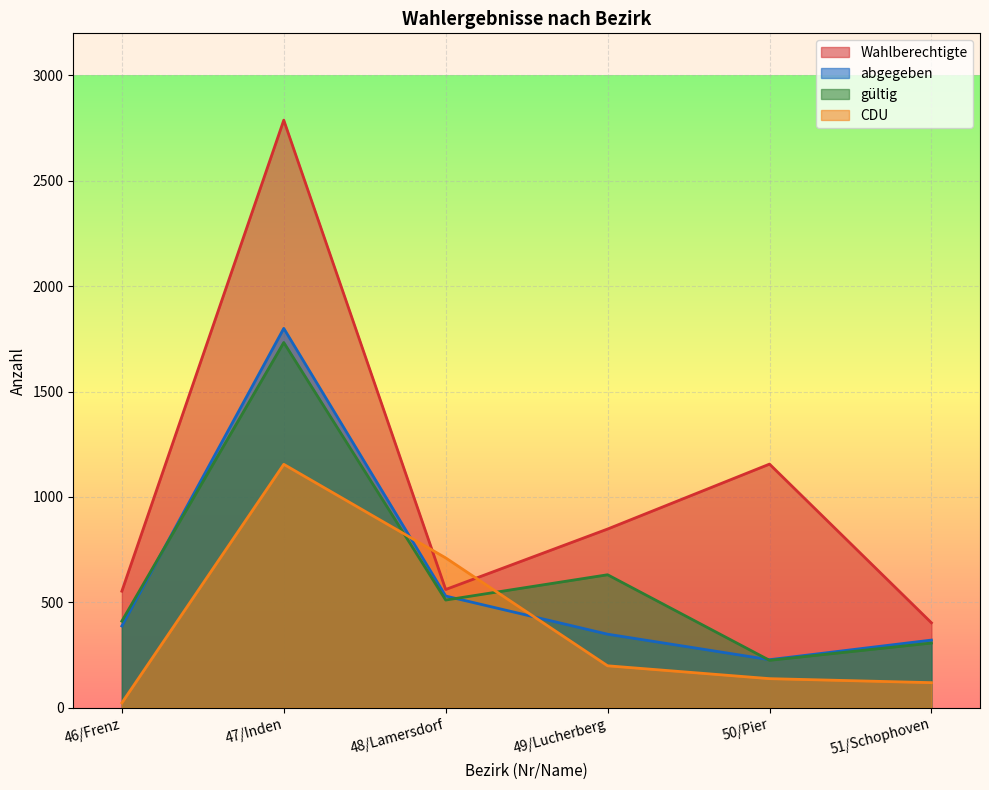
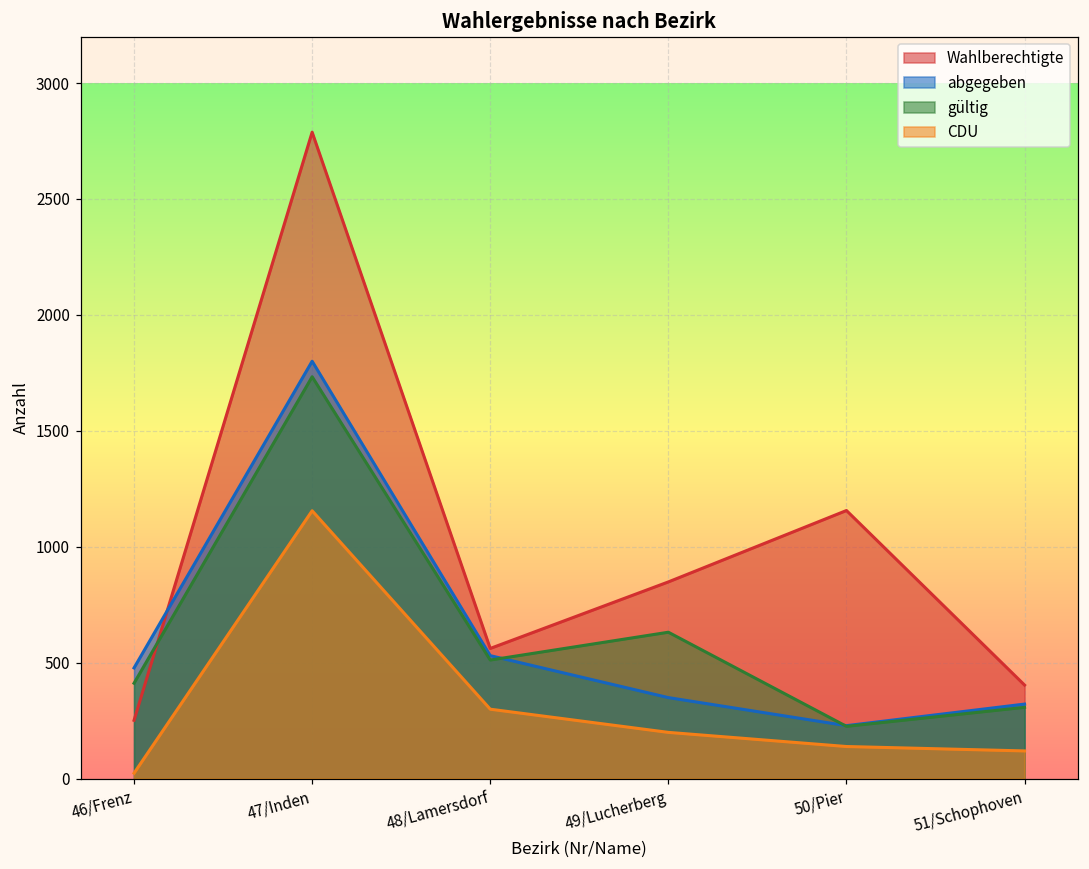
  {
    "Wahlberechtigte": {
-     "46/Frenz": 550,
+     "46/Frenz": 250,
      "47/Inden": 2790,
      "48/Lamersdorf": 560,
      "49/Lucherberg": 850,
      "50/Pier": 1160,
      "51/Schophoven": 400
    },
    "abgegeben": {
-     "46/Frenz": 390,
+     "46/Frenz": 480,
      "47/Inden": 1800,
      "48/Lamersdorf": 530,
      "49/Lucherberg": 350,
      "51/Schophoven": 320
    },
    "gültig": {
      "46/Frenz": 410,
      "47/Inden": 1730,
      "48/Lamersdorf": 510,
      "49/Lucherberg": 630,
      "51/Schophoven": 310
    },
    "CDU": {
      "46/Frenz": 20,
      "47/Inden": 1160,
-     "48/Lamersdorf": 710,
+     "48/Lamersdorf": 300,
      "49/Lucherberg": 200,
      "50/Pier": 140,
      "51/Schophoven": 120
    }
  }
